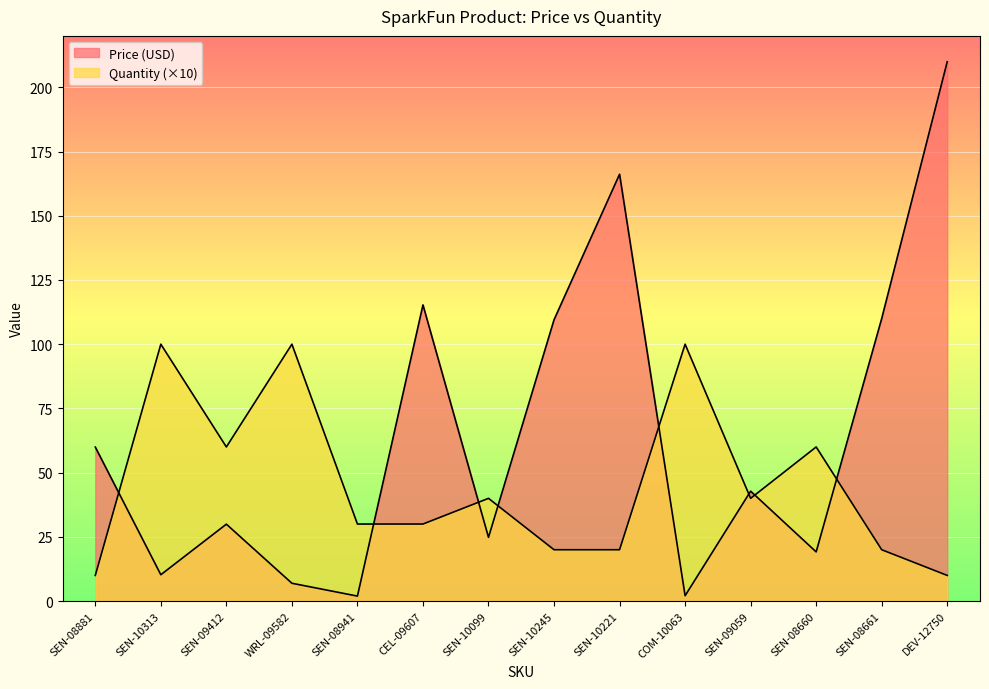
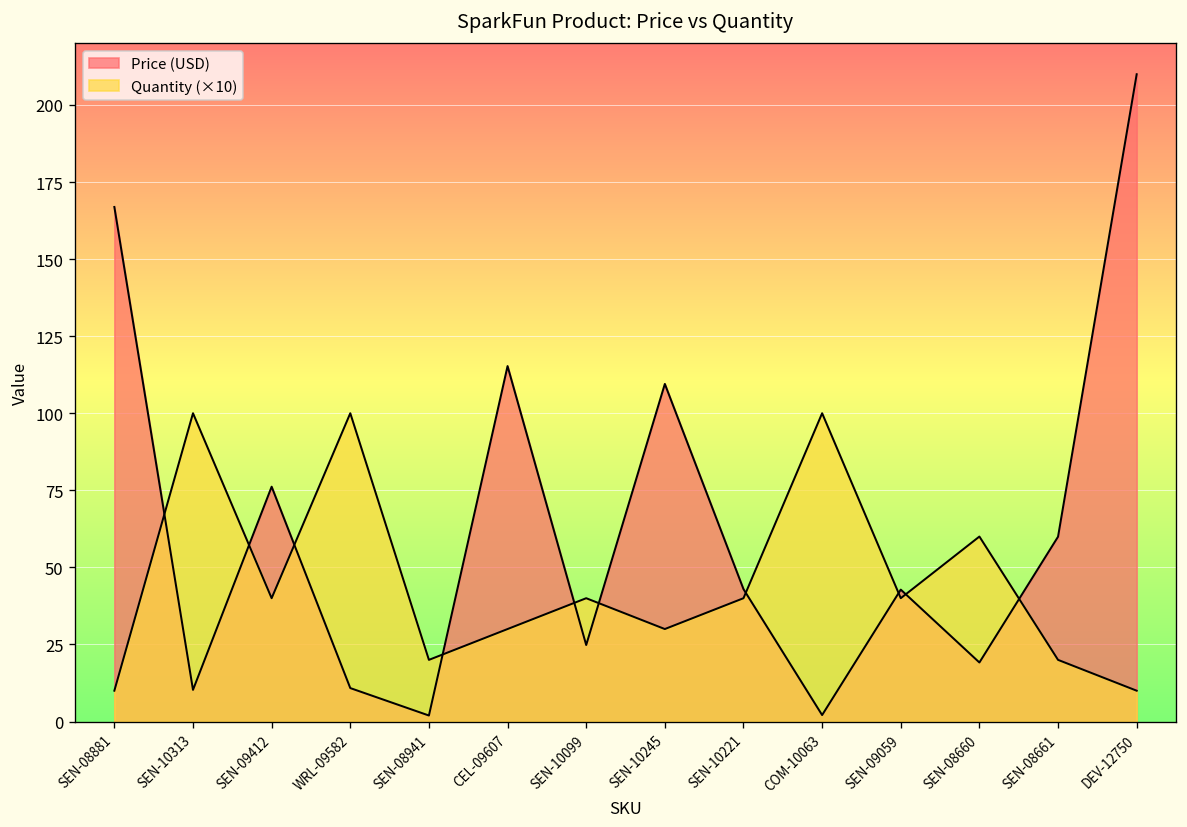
  {
    "Price (USD)": {
-     "SEN-08881": 60,
+     "SEN-08881": 167,
      "SEN-10313": 10,
-     "SEN-09412": 30,
-     "WRL-09582": 7,
+     "SEN-09412": 76,
+     "WRL-09582": 11,
      "SEN-08941": 2,
      "CEL-09607": 115,
      "SEN-10099": 25,
      "SEN-10245": 110,
-     "SEN-10221": 166,
+     "SEN-10221": 43,
      "COM-10063": 2,
      "SEN-09059": 43,
      "SEN-08660": 19,
-     "SEN-08661": 110,
+     "SEN-08661": 60,
      "DEV-12750": 210
    },
    "Quantity (×10)": {
      "SEN-08881": 10,
      "SEN-10313": 100,
-     "SEN-09412": 60,
+     "SEN-09412": 40,
      "WRL-09582": 100,
-     "SEN-08941": 30,
+     "SEN-08941": 20,
      "CEL-09607": 30,
      "SEN-10099": 40,
-     "SEN-10245": 20,
-     "SEN-10221": 20,
+     "SEN-10245": 30,
+     "SEN-10221": 40,
      "COM-10063": 100,
      "SEN-09059": 40,
      "SEN-08660": 60,
      "SEN-08661": 20,
      "DEV-12750": 10
    }
  }
